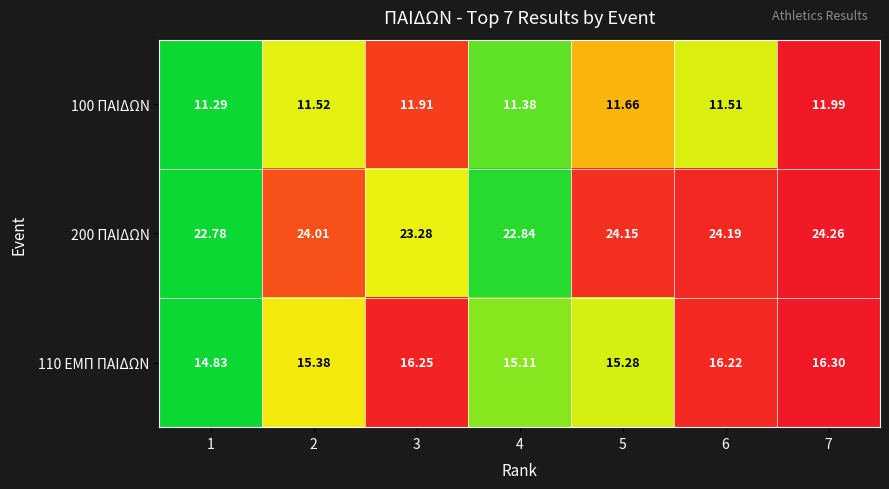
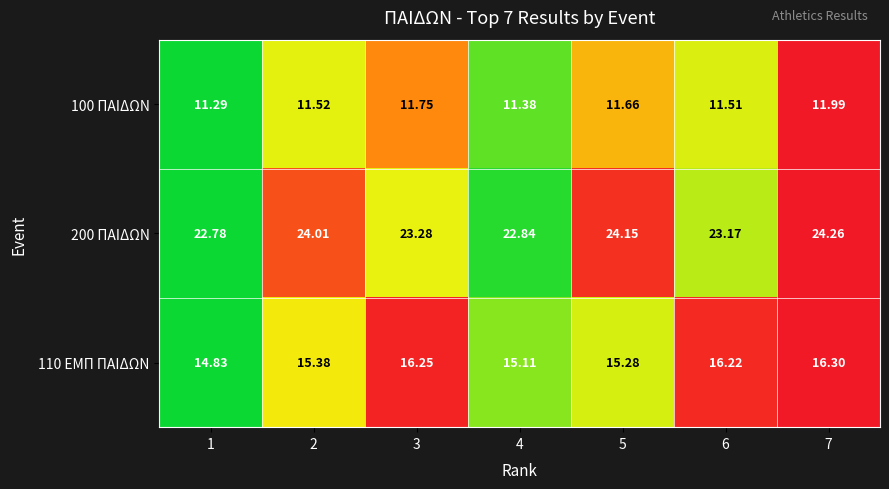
  {
    "100 ΠΑΙΔΩΝ": {
      "1": 11.29,
      "2": 11.52,
-     "3": 11.91,
+     "3": 11.75,
      "4": 11.38,
      "5": 11.66,
      "6": 11.51,
      "7": 11.99
    },
    "200 ΠΑΙΔΩΝ": {
      "1": 22.78,
      "2": 24.01,
      "3": 23.28,
      "4": 22.84,
      "5": 24.15,
-     "6": 24.19,
+     "6": 23.17,
      "7": 24.26
    },
    "110 ΕΜΠ ΠΑΙΔΩΝ": {
      "1": 14.83,
      "2": 15.38,
      "3": 16.25,
      "4": 15.11,
      "5": 15.28,
      "6": 16.22,
      "7": 16.30
    }
  }
